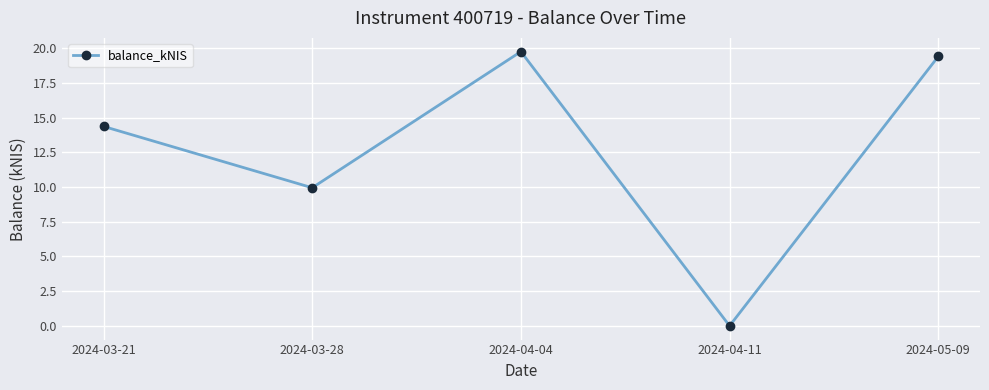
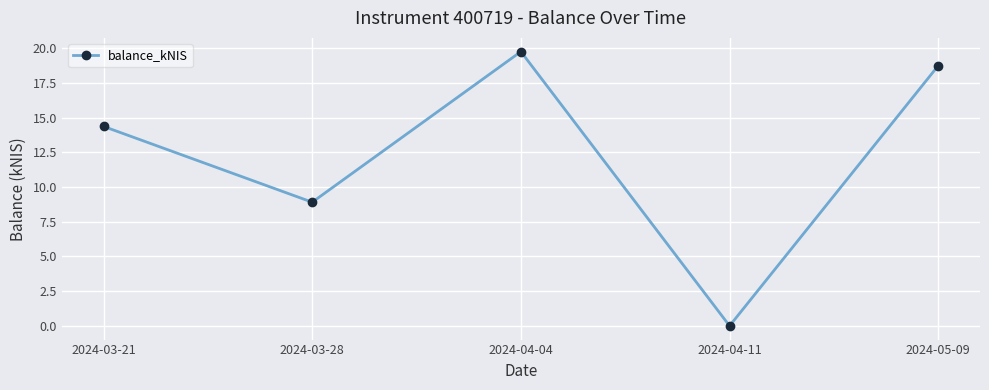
  {
    "2024-03-21": 14.4,
-   "2024-03-28": 10.0,
+   "2024-03-28": 8.9,
    "2024-04-04": 19.8,
    "2024-04-11": 0.0,
-   "2024-05-09": 19.4
+   "2024-05-09": 18.8
  }
